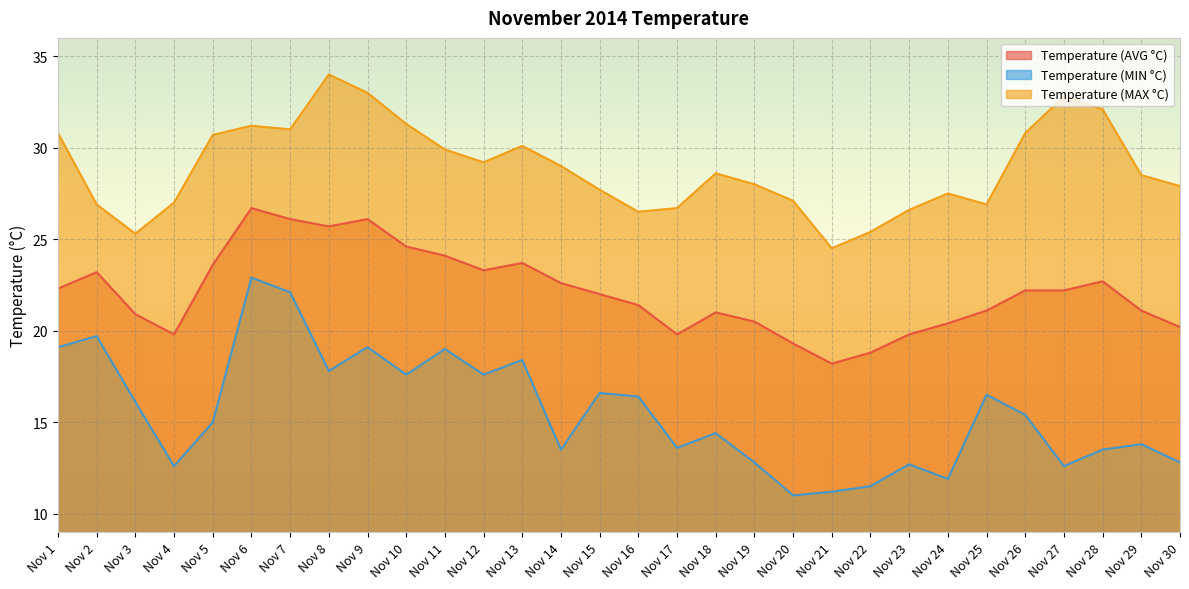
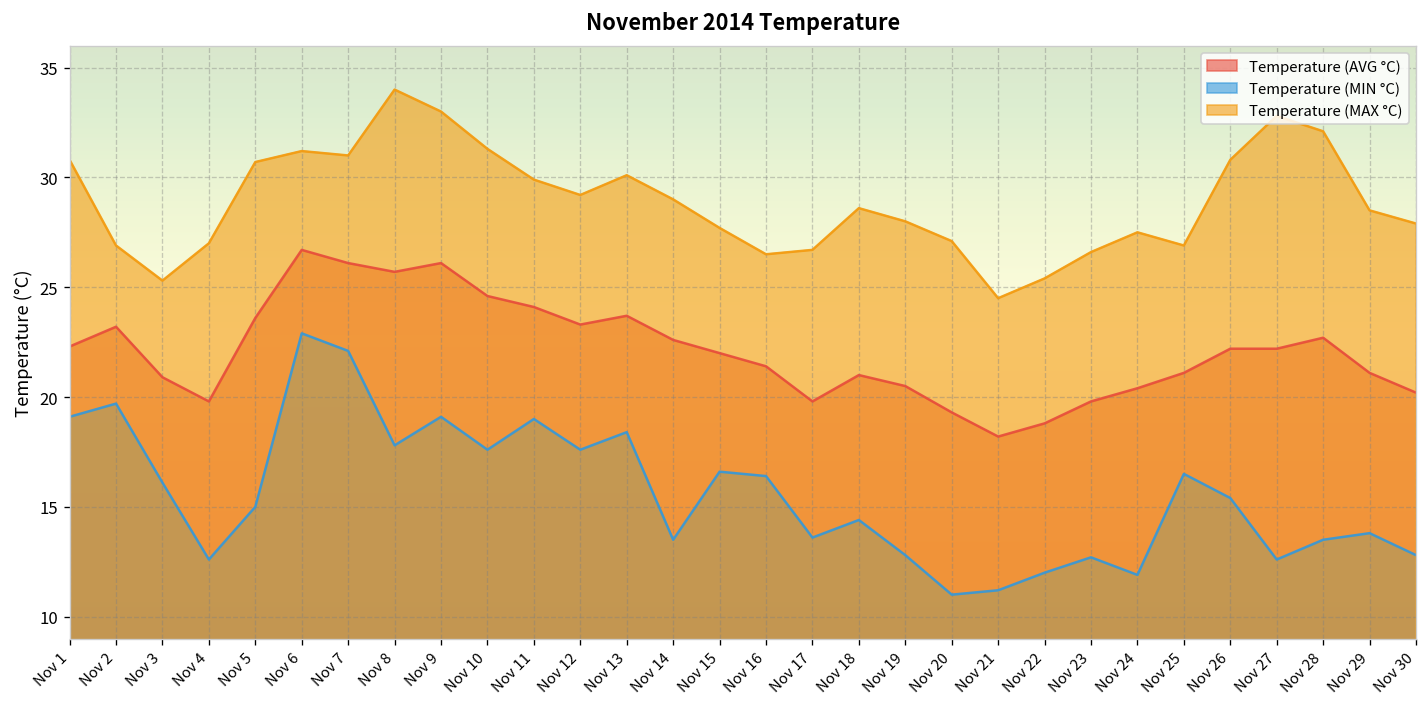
  {
    "Temperature (AVG °C)": {
      "Nov 1": 22.3,
      "Nov 2": 23.2,
      "Nov 3": 20.9,
      "Nov 4": 19.8,
      "Nov 5": 23.6,
      "Nov 6": 26.7,
      "Nov 7": 26.1,
      "Nov 8": 25.7,
      "Nov 9": 26.1,
      "Nov 10": 24.6,
      "Nov 11": 24.1,
      "Nov 12": 23.3,
      "Nov 13": 23.7,
      "Nov 14": 22.6,
      "Nov 15": 22.0,
      "Nov 16": 21.4,
      "Nov 17": 19.8,
      "Nov 18": 21.0,
      "Nov 19": 20.5,
      "Nov 20": 19.3,
      "Nov 21": 18.2,
      "Nov 22": 18.8,
      "Nov 23": 19.8,
      "Nov 24": 20.4,
      "Nov 25": 21.1,
      "Nov 26": 22.2,
      "Nov 27": 22.2,
      "Nov 28": 22.7,
      "Nov 29": 21.1,
      "Nov 30": 20.2
    },
    "Temperature (MIN °C)": {
      "Nov 1": 19.1,
      "Nov 2": 19.7,
      "Nov 3": 16.1,
      "Nov 4": 12.6,
      "Nov 5": 15.0,
      "Nov 6": 22.9,
      "Nov 7": 22.1,
      "Nov 8": 17.8,
      "Nov 9": 19.1,
      "Nov 10": 17.6,
      "Nov 11": 19.0,
      "Nov 12": 17.6,
      "Nov 13": 18.4,
      "Nov 14": 13.5,
      "Nov 15": 16.6,
      "Nov 16": 16.4,
      "Nov 17": 13.6,
      "Nov 18": 14.4,
      "Nov 19": 12.8,
      "Nov 20": 11.0,
      "Nov 21": 11.2,
-     "Nov 22": 11.5,
+     "Nov 22": 12.0,
      "Nov 23": 12.7,
      "Nov 24": 11.9,
      "Nov 25": 16.5,
      "Nov 26": 15.4,
      "Nov 27": 12.6,
      "Nov 28": 13.5,
      "Nov 29": 13.8,
      "Nov 30": 12.8
    },
    "Temperature (MAX °C)": {
      "Nov 1": 30.8,
      "Nov 2": 26.9,
      "Nov 3": 25.3,
      "Nov 4": 27.0,
      "Nov 5": 30.7,
      "Nov 6": 31.2,
      "Nov 7": 31.0,
      "Nov 8": 34.0,
      "Nov 9": 33.0,
      "Nov 10": 31.3,
      "Nov 11": 29.9,
      "Nov 12": 29.2,
      "Nov 13": 30.1,
      "Nov 14": 29.0,
      "Nov 15": 27.7,
      "Nov 16": 26.5,
      "Nov 17": 26.7,
      "Nov 18": 28.6,
      "Nov 19": 28.0,
      "Nov 20": 27.1,
      "Nov 21": 24.5,
      "Nov 22": 25.4,
      "Nov 23": 26.6,
      "Nov 24": 27.5,
      "Nov 25": 26.9,
      "Nov 26": 30.8,
      "Nov 28": 32.1,
      "Nov 29": 28.5,
      "Nov 30": 27.9
    }
  }
